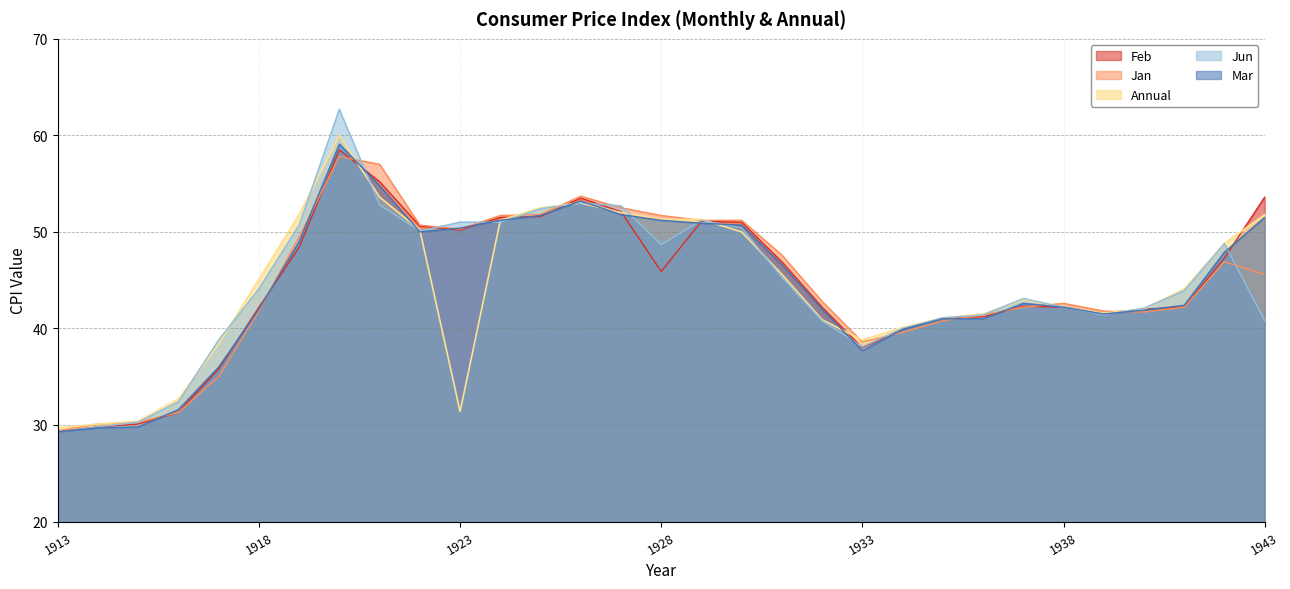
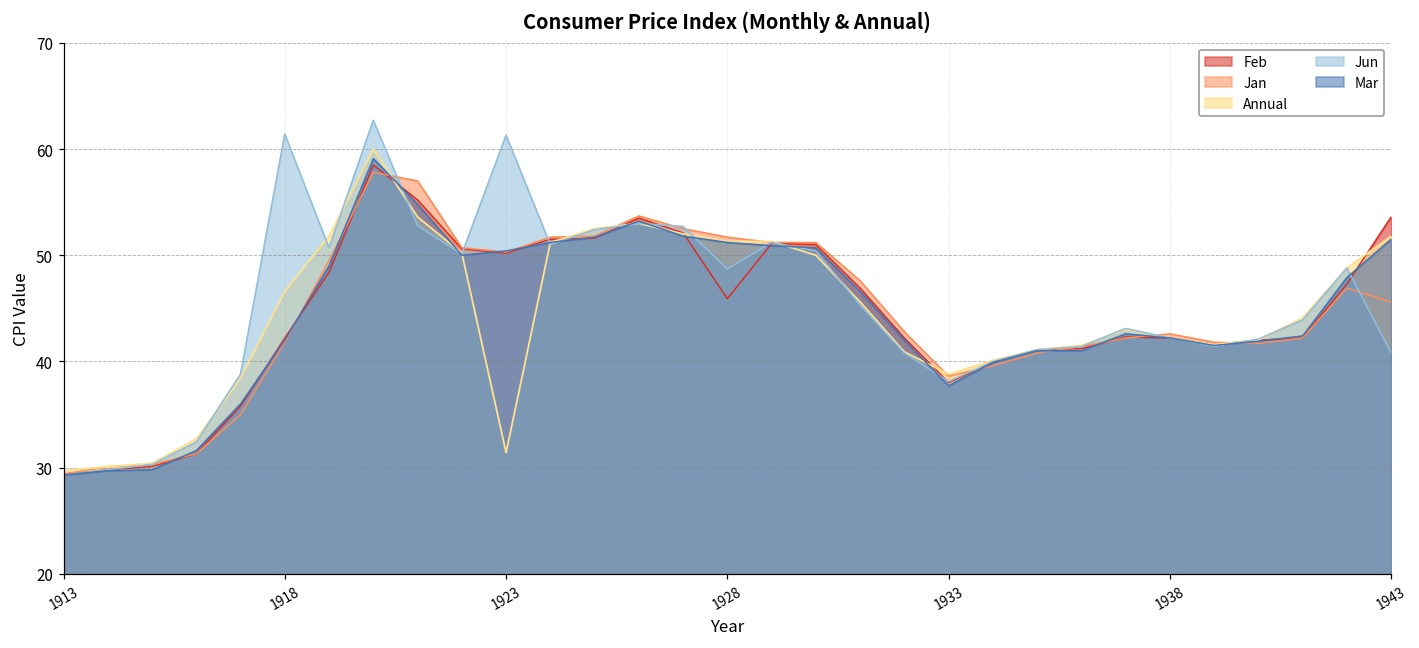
  {
    "Feb": {
      "1928": 46,
      "1943": 54
    },
    "Jan": {
      "1928": 52,
      "1938": 43,
      "1943": 46
    },
    "Annual": {
      "1913": 30,
-     "1918": 45,
+     "1918": 47,
      "1923": 31,
      "1943": 52
    },
    "Jun": {
-     "1918": 44,
-     "1923": 51,
+     "1918": 61,
+     "1923": 61,
      "1928": 49,
      "1943": 41
    },
    "Mar": {
      "1933": 38,
      "1943": 52
    }
  }
